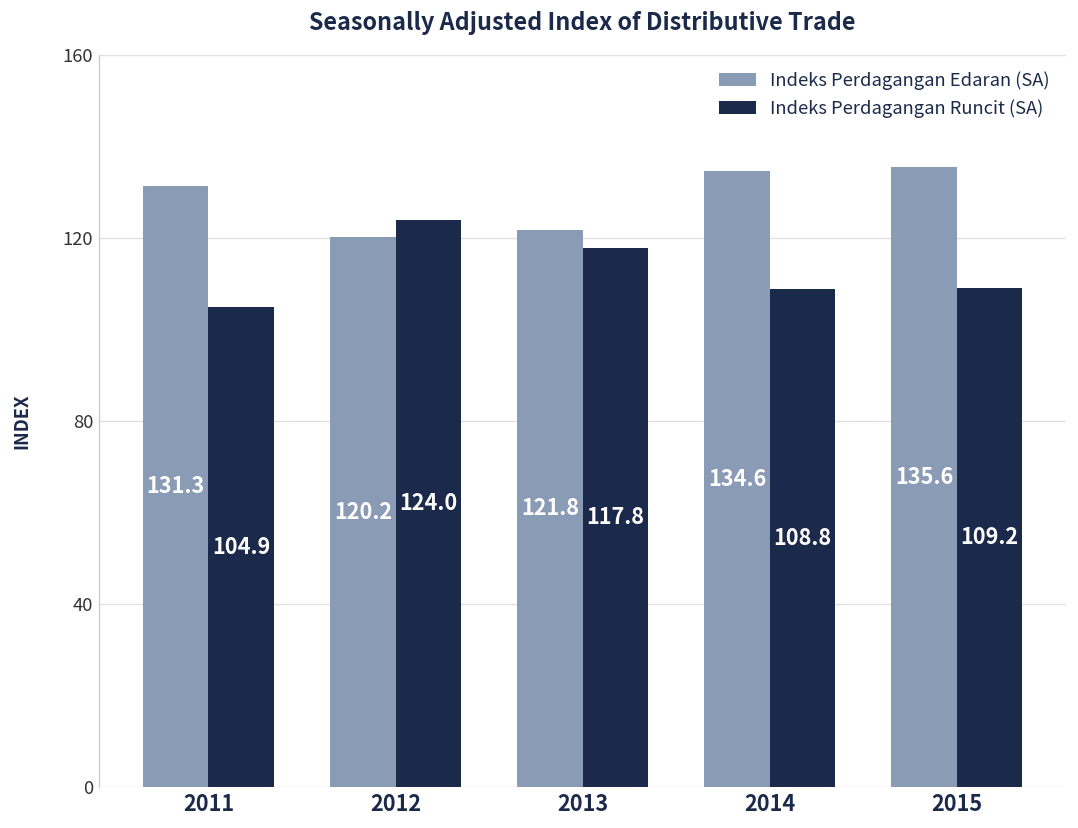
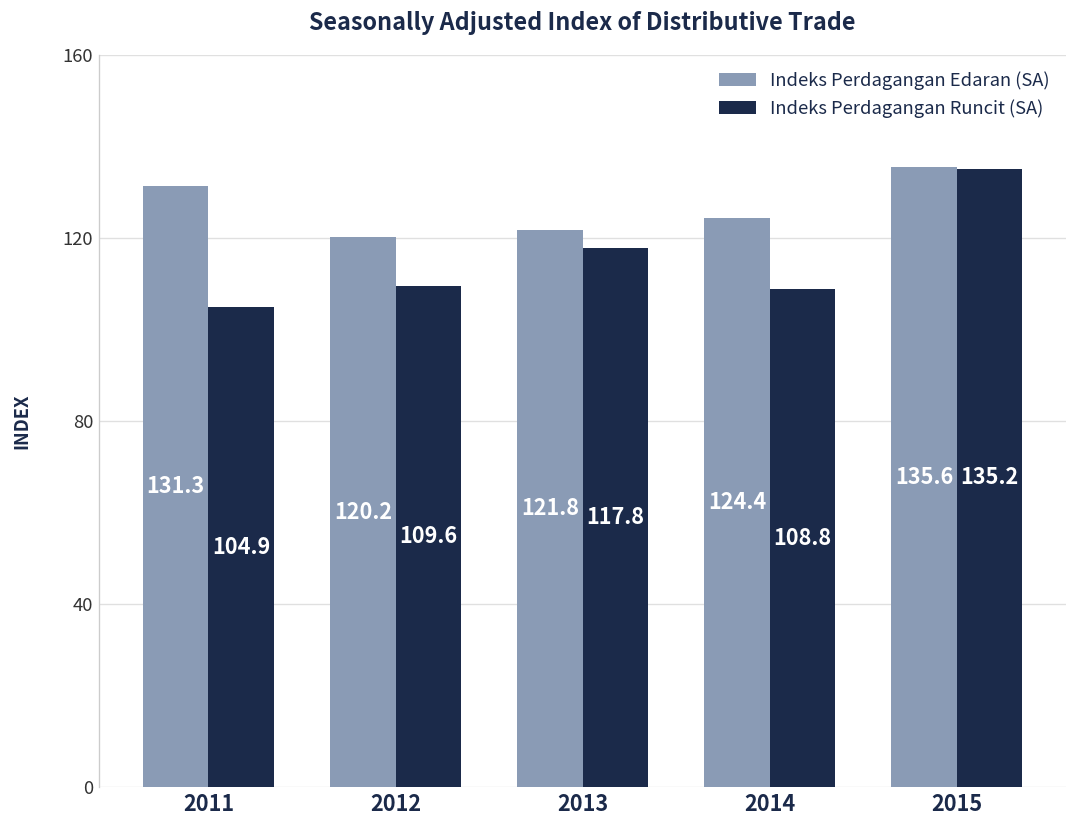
  {
    "Indeks Perdagangan Edaran (SA)": {
      "2011": 131.3,
      "2012": 120.2,
      "2013": 121.8,
-     "2014": 134.6,
+     "2014": 124.4,
      "2015": 135.6
    },
    "Indeks Perdagangan Runcit (SA)": {
      "2011": 104.9,
-     "2012": 124.0,
+     "2012": 109.6,
      "2013": 117.8,
      "2014": 108.8,
-     "2015": 109.2
+     "2015": 135.2
    }
  }
